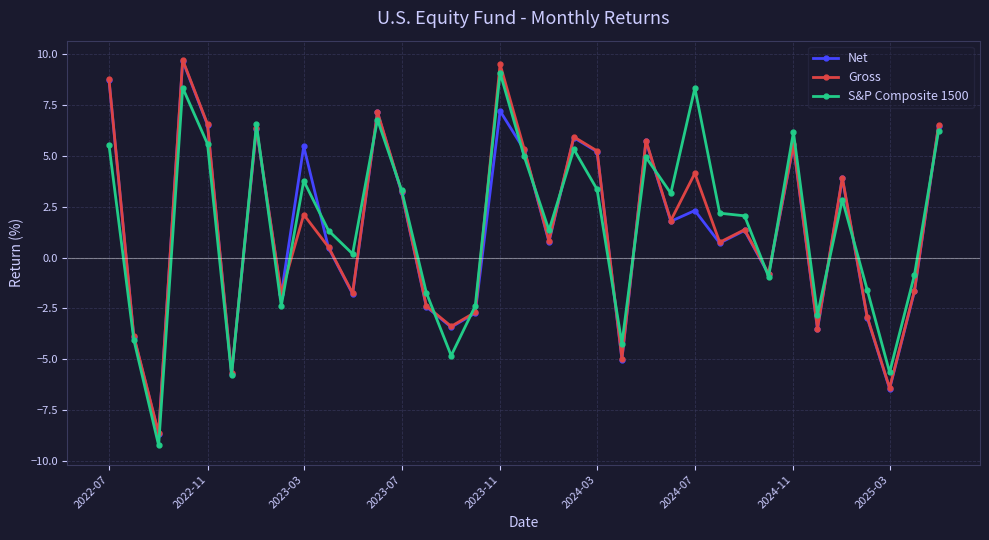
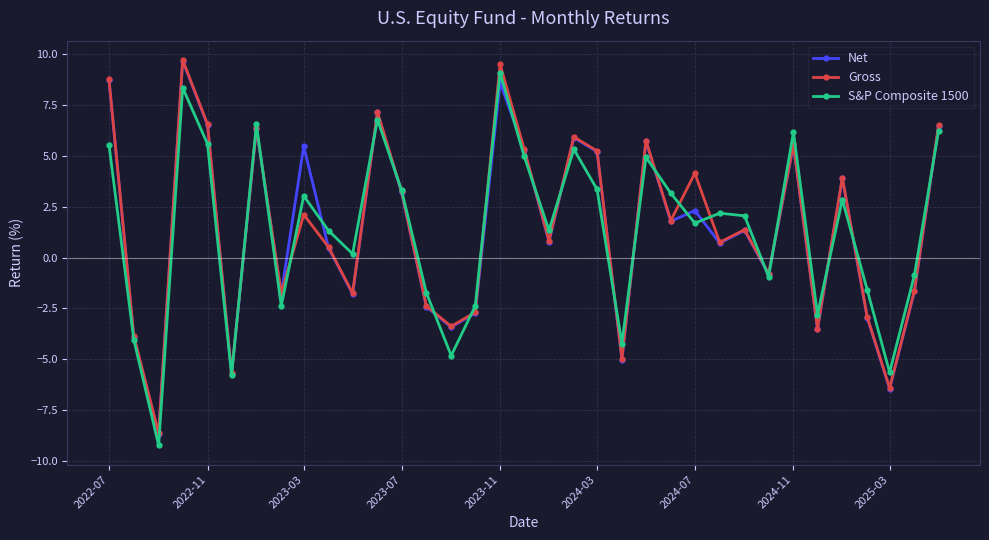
  {
    "Net": {
      "2023-03": 5.5,
-     "2023-11": 7.2,
+     "2023-11": 8.6,
      "2024-07": 2.3
    },
    "Gross": {
      "2023-03": 2.1,
      "2023-11": 9.5,
      "2024-07": 4.1
    },
    "S&P Composite 1500": {
      "2022-07": 5.6,
      "2022-11": 5.6,
-     "2023-03": 3.8,
+     "2023-03": 3.0,
      "2023-11": 9.1,
      "2024-03": 3.4,
-     "2024-07": 8.3,
+     "2024-07": 1.7,
      "2024-11": 6.2,
      "2025-03": -5.6
    }
  }
